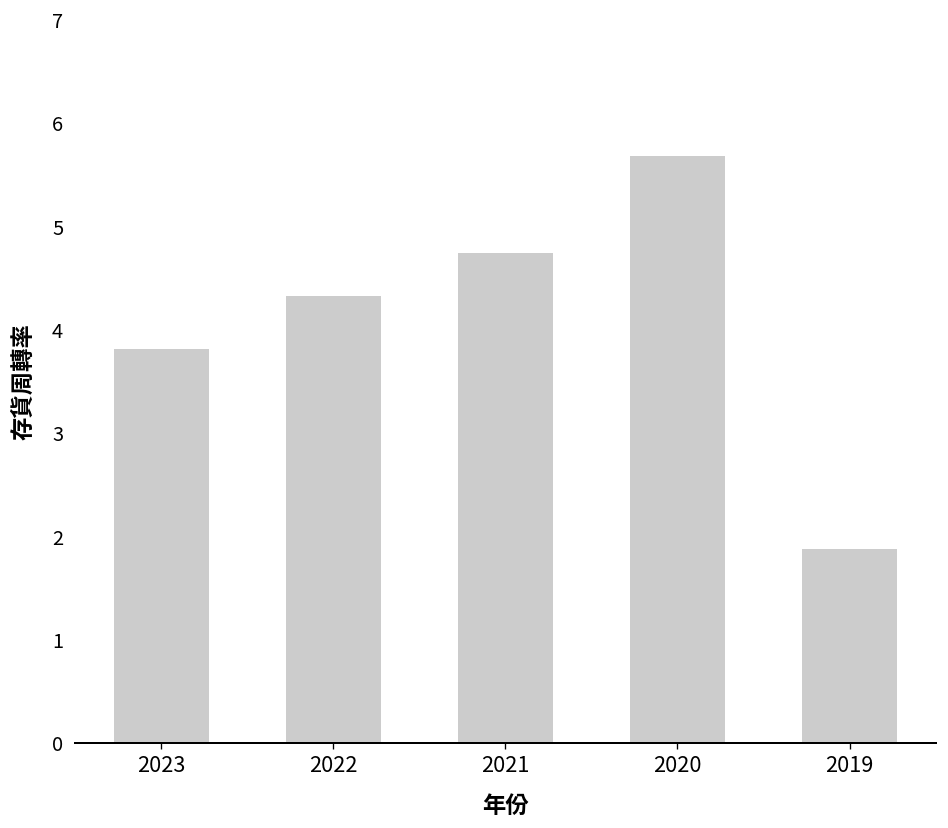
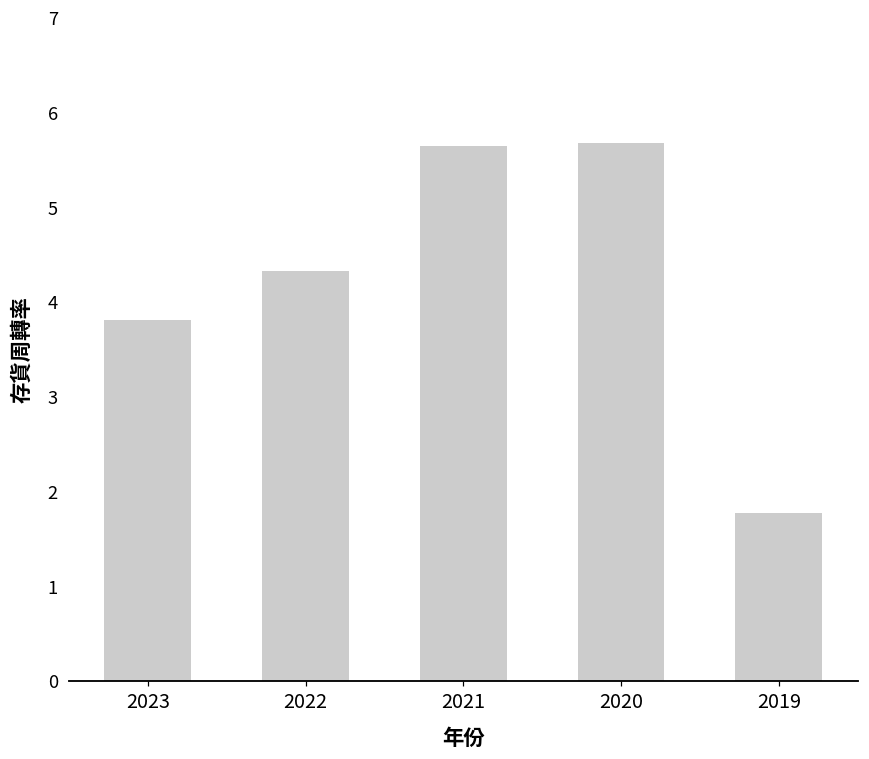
  {
    "2023": 3.8,
    "2022": 4.3,
-   "2021": 4.7,
+   "2021": 5.7,
    "2020": 5.7,
-   "2019": 1.9
+   "2019": 1.8
  }
